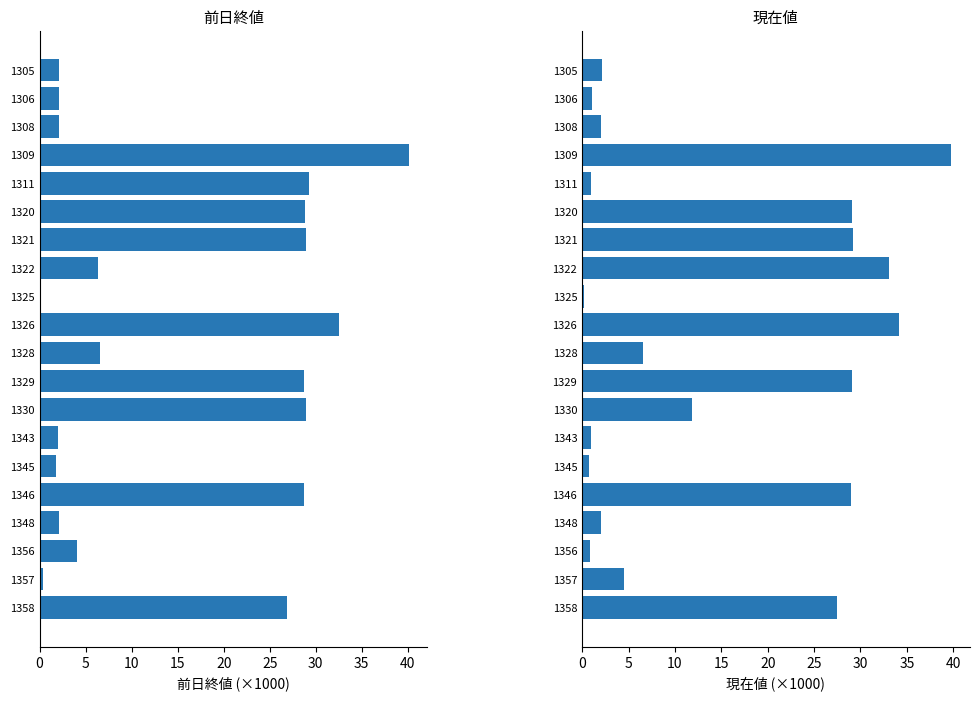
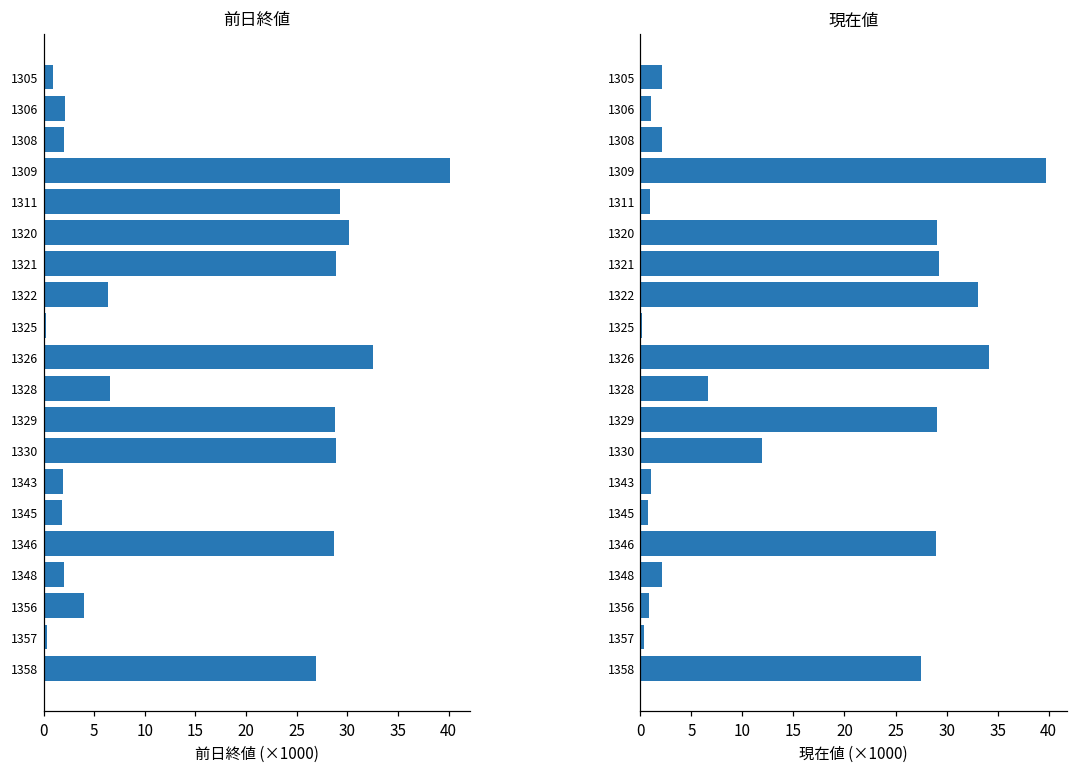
  {
    "前日終値": {
-     "1305": 2,
+     "1305": 1,
      "1306": 2,
      "1308": 2,
      "1309": 40,
      "1311": 29,
-     "1320": 29,
+     "1320": 30,
      "1321": 29,
      "1322": 6,
      "1326": 33,
      "1328": 7,
      "1329": 29,
      "1330": 29,
      "1343": 2,
      "1345": 2,
      "1346": 29,
      "1348": 2,
      "1356": 4,
      "1357": 0,
      "1358": 27
    },
    "現在値": {
      "1305": 2,
      "1306": 1,
      "1308": 2,
      "1309": 40,
      "1311": 1,
      "1320": 29,
      "1321": 29,
      "1322": 33,
      "1326": 34,
      "1328": 7,
      "1329": 29,
      "1330": 12,
      "1343": 1,
      "1345": 1,
      "1346": 29,
      "1348": 2,
      "1356": 1,
-     "1357": 4,
+     "1357": 0,
      "1358": 27
    }
  }
